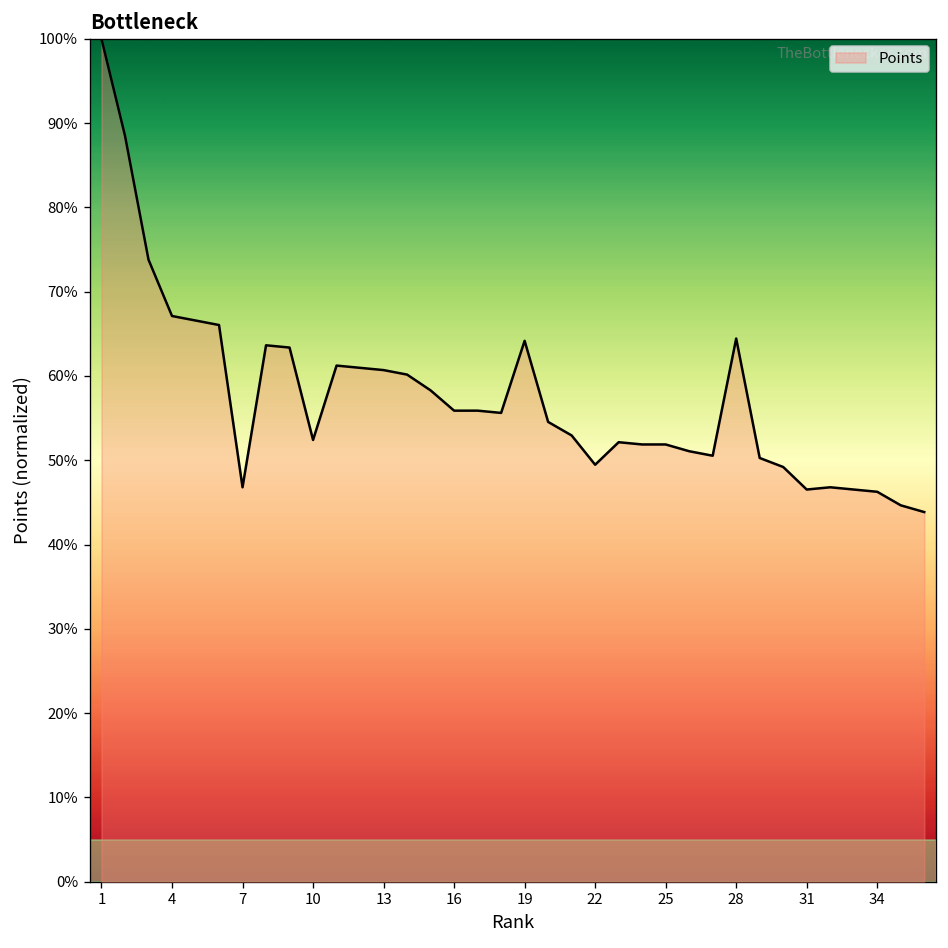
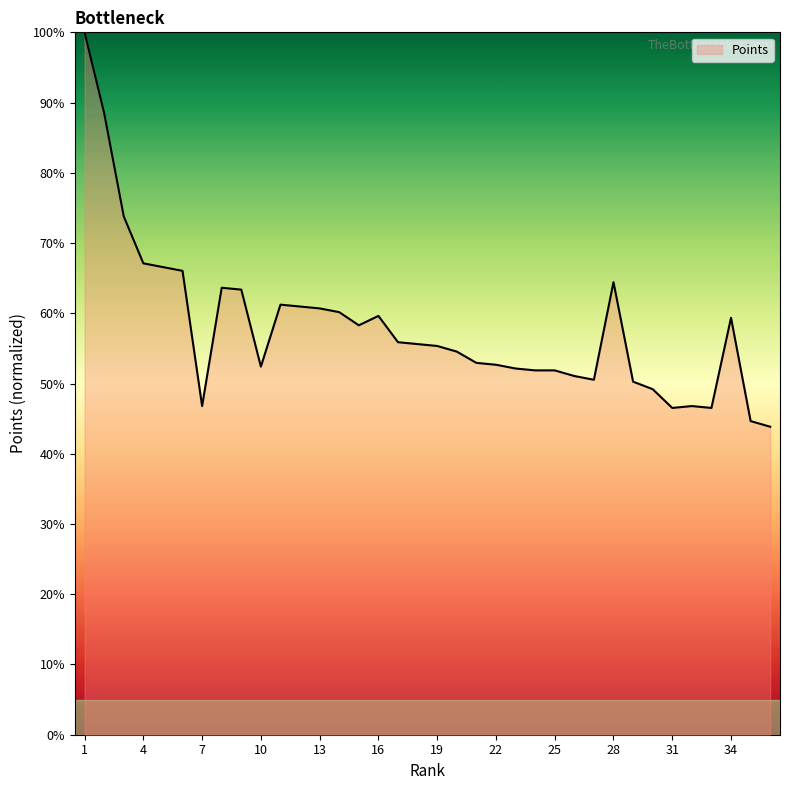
  {
    "1": "100%",
    "4": "67%",
    "7": "47%",
    "10": "52%",
    "13": "61%",
-   "16": "56%",
-   "19": "64%",
-   "22": "49%",
+   "16": "60%",
+   "19": "55%",
+   "22": "53%",
    "25": "52%",
    "28": "64%",
    "31": "47%",
-   "34": "46%"
+   "34": "59%"
  }
